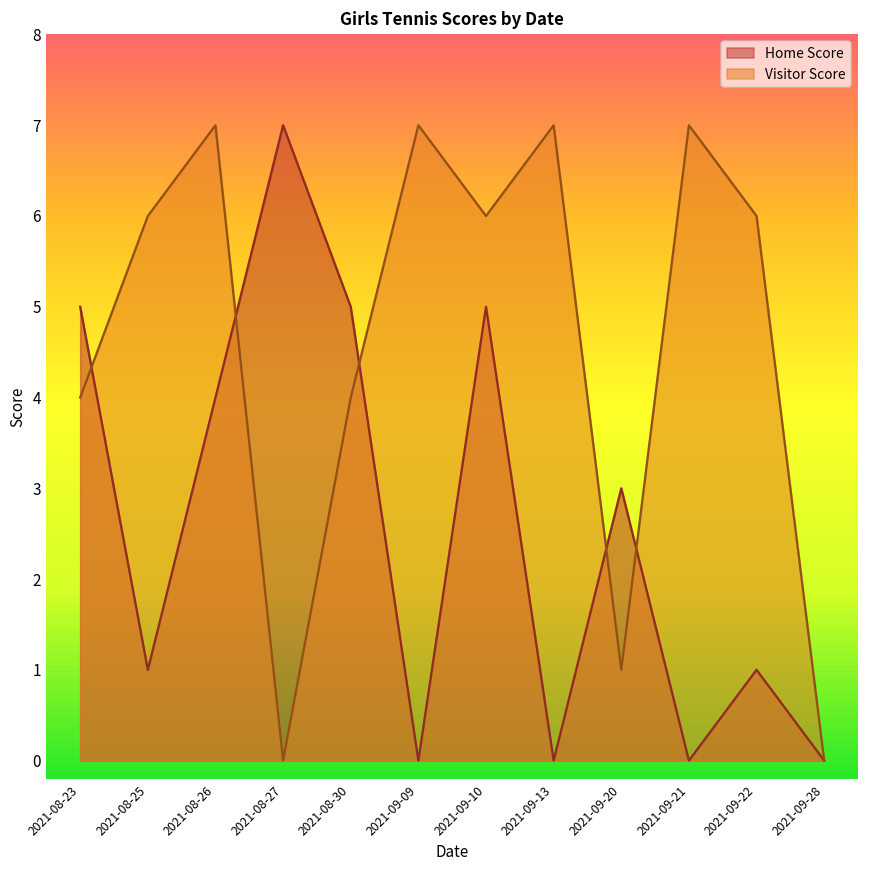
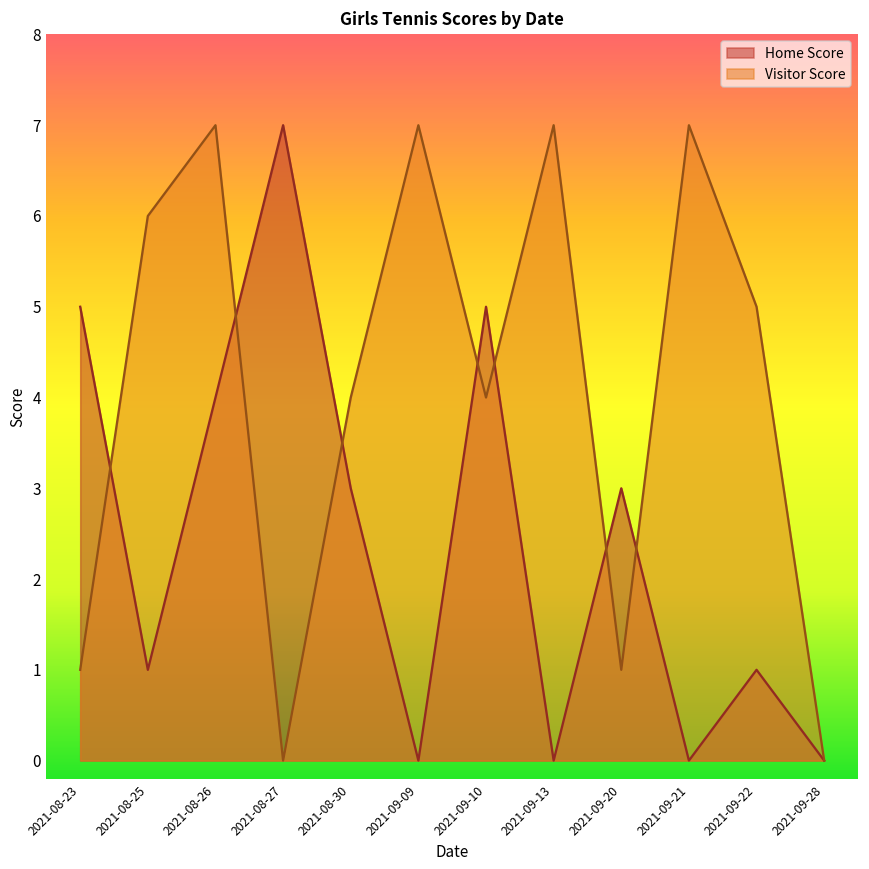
  {
    "Home Score": {
      "2021-08-23": 5,
      "2021-08-25": 1,
      "2021-08-26": 4,
      "2021-08-27": 7,
-     "2021-08-30": 5,
+     "2021-08-30": 3,
      "2021-09-09": 0,
      "2021-09-10": 5,
      "2021-09-13": 0,
      "2021-09-20": 3,
      "2021-09-21": 0,
      "2021-09-22": 1
    },
    "Visitor Score": {
-     "2021-08-23": 4,
+     "2021-08-23": 1,
      "2021-08-25": 6,
      "2021-08-26": 7,
      "2021-08-27": 0,
      "2021-08-30": 4,
      "2021-09-09": 7,
-     "2021-09-10": 6,
+     "2021-09-10": 4,
      "2021-09-13": 7,
      "2021-09-20": 1,
      "2021-09-21": 7,
-     "2021-09-22": 6
+     "2021-09-22": 5
    }
  }
